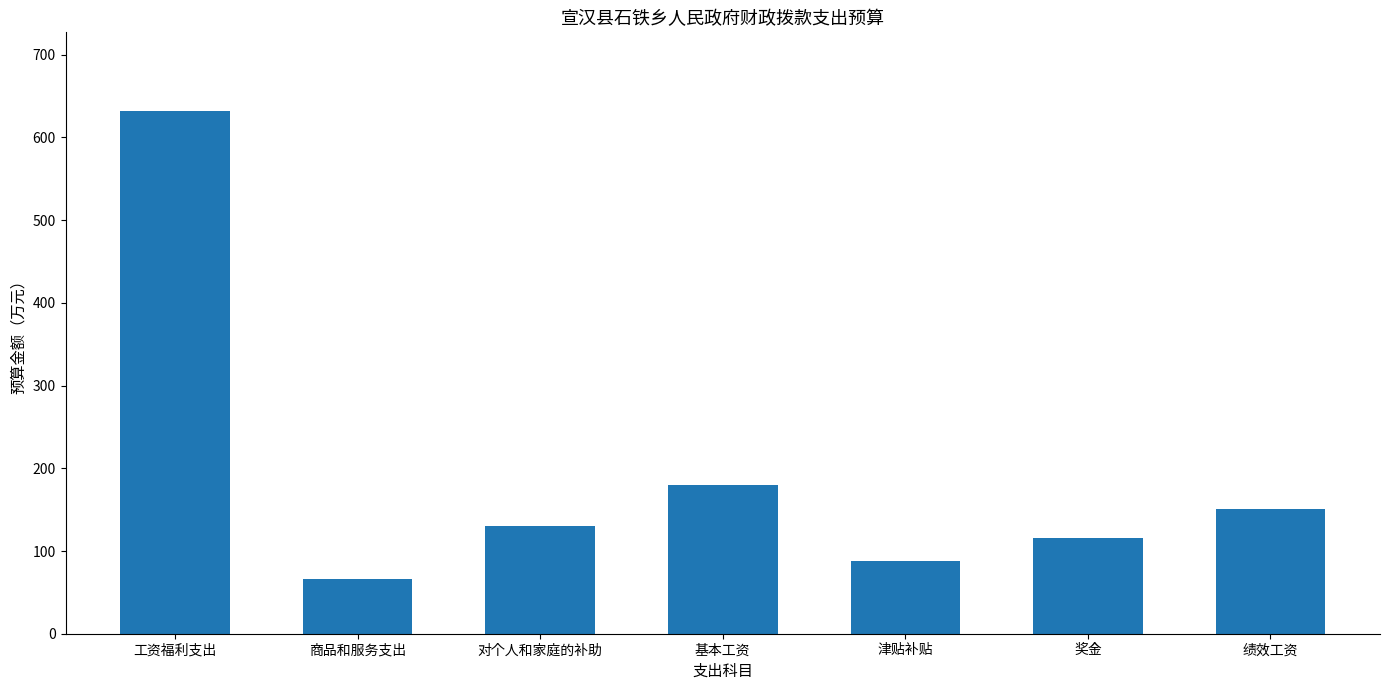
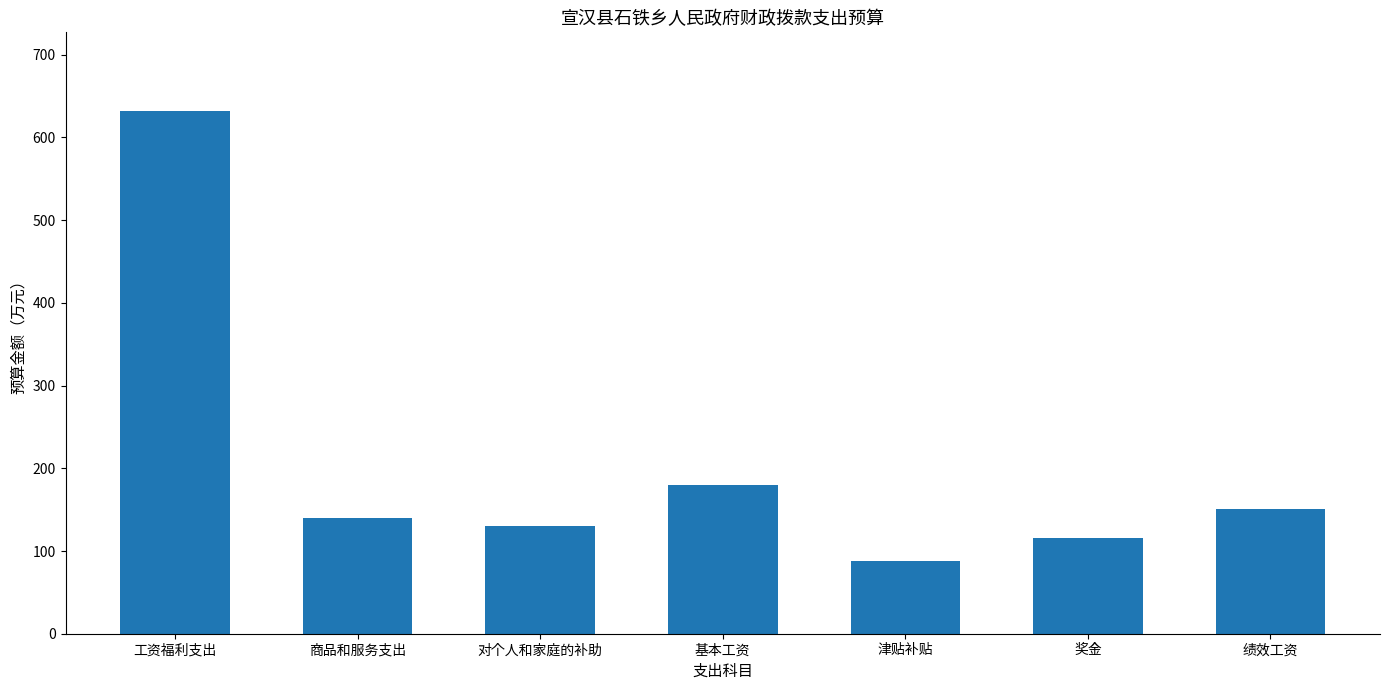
  {
    "工资福利支出": 630,
-   "商品和服务支出": 70,
+   "商品和服务支出": 140,
    "对个人和家庭的补助": 130,
    "基本工资": 180,
    "津贴补贴": 90,
    "奖金": 120,
    "绩效工资": 150
  }
